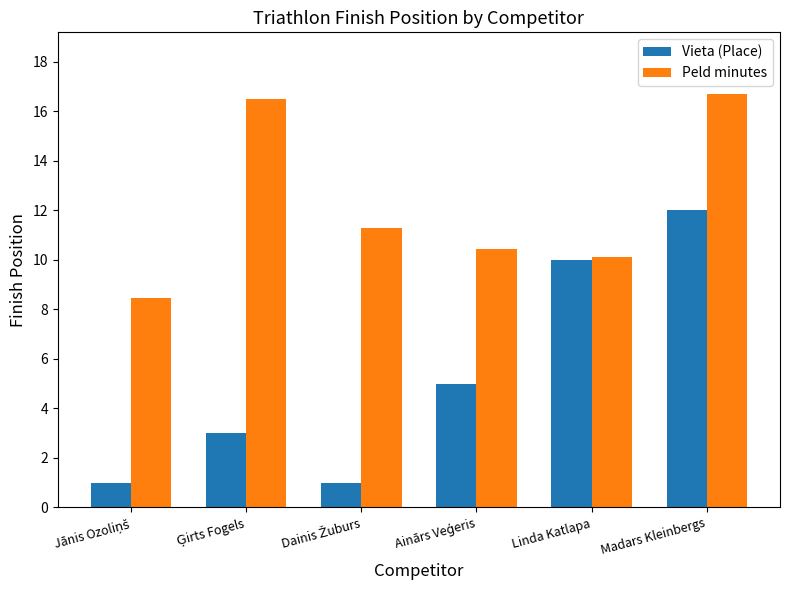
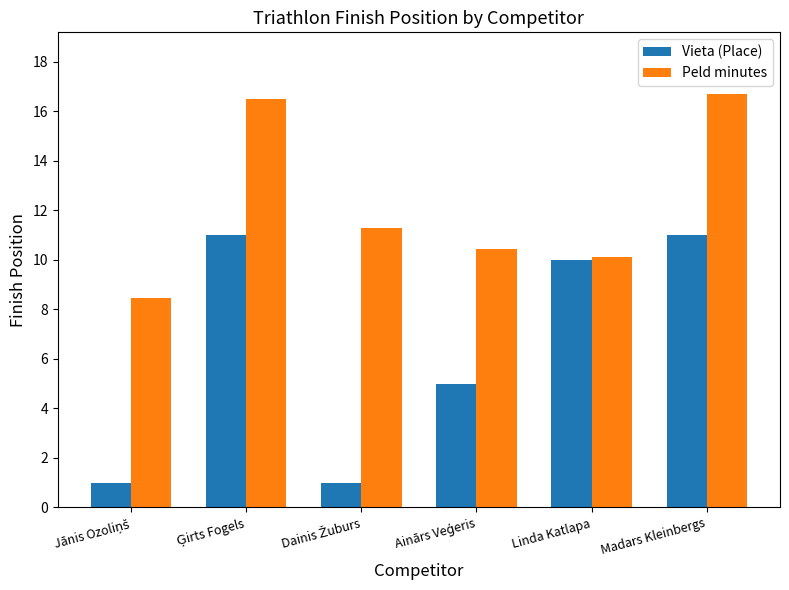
  {
    "Vieta (Place)": {
      "Jānis Ozoliņš": 1,
-     "Ģirts Fogels": 3,
+     "Ģirts Fogels": 11,
      "Dainis Žuburs": 1,
      "Ainārs Veģeris": 5,
      "Linda Katlapa": 10,
-     "Madars Kleinbergs": 12
+     "Madars Kleinbergs": 11
    },
    "Peld minutes": {
      "Jānis Ozoliņš": 8.5,
      "Ģirts Fogels": 16.5,
      "Dainis Žuburs": 11.3,
      "Ainārs Veģeris": 10.4,
      "Linda Katlapa": 10.1,
      "Madars Kleinbergs": 16.7
    }
  }
